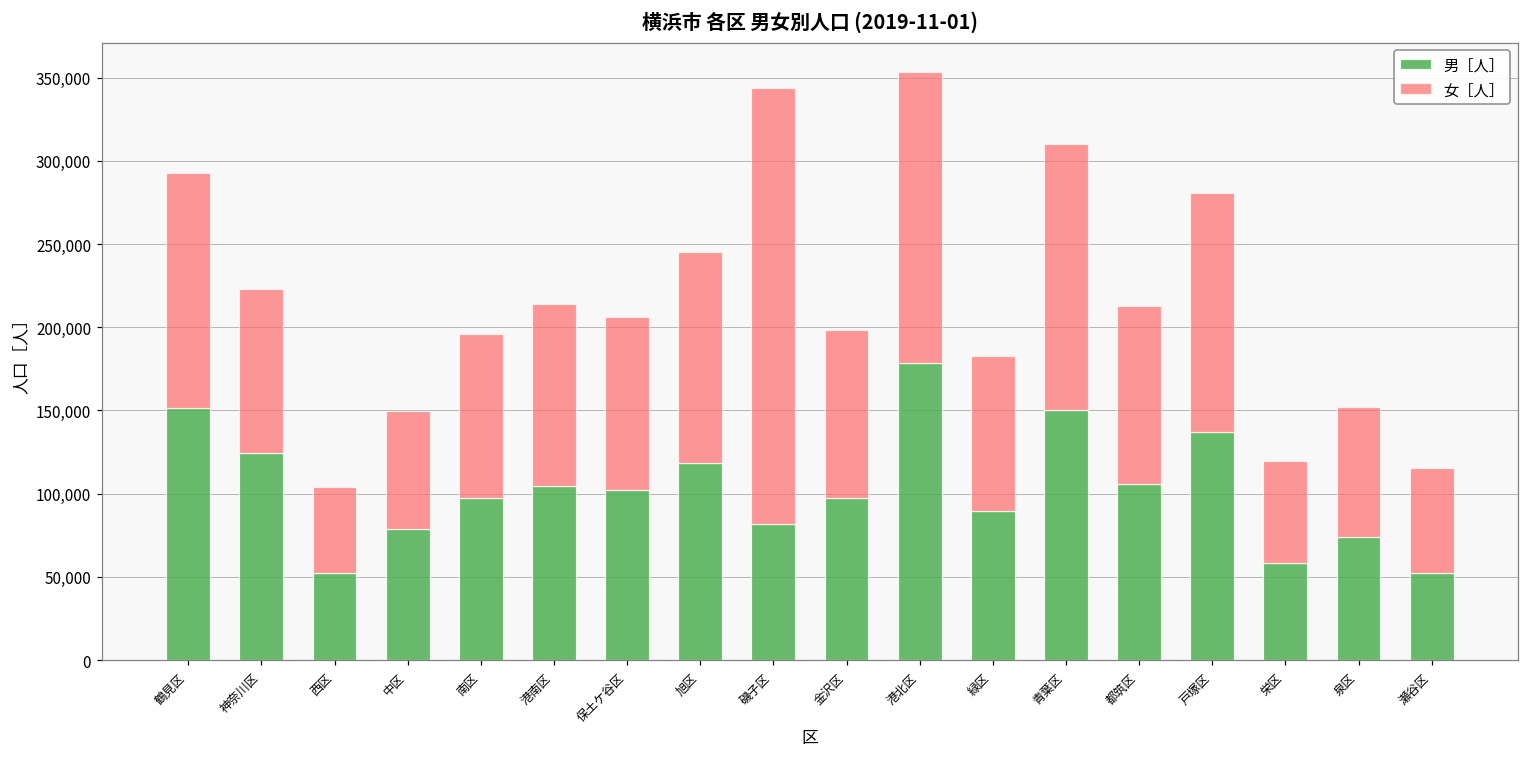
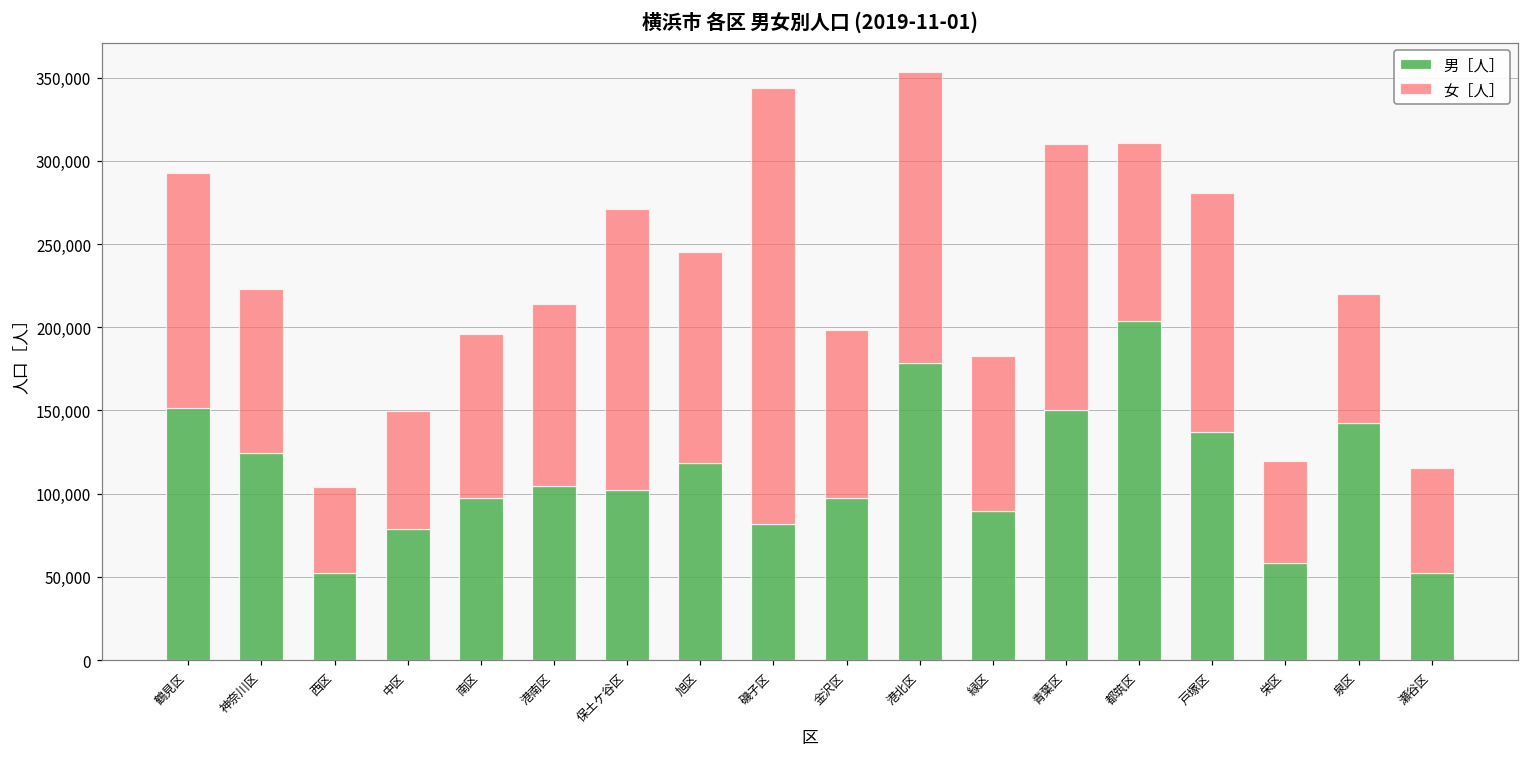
  {
    "男［人］": {
      "鶴見区": "151,000",
      "神奈川区": "124,000",
      "西区": "53,000",
      "中区": "79,000",
      "南区": "98,000",
      "港南区": "105,000",
      "保土ケ谷区": "102,000",
      "旭区": "119,000",
      "磯子区": "82,000",
      "金沢区": "97,000",
      "港北区": "178,000",
      "緑区": "90,000",
      "青葉区": "151,000",
-     "都筑区": "106,000",
+     "都筑区": "204,000",
      "戸塚区": "137,000",
      "栄区": "58,000",
-     "泉区": "74,000",
+     "泉区": "142,000",
      "瀬谷区": "53,000"
    },
    "女［人］": {
      "鶴見区": "142,000",
      "神奈川区": "99,000",
      "西区": "51,000",
      "中区": "71,000",
      "南区": "98,000",
      "港南区": "109,000",
-     "保土ケ谷区": "104,000",
+     "保土ケ谷区": "169,000",
      "旭区": "126,000",
      "磯子区": "262,000",
      "金沢区": "101,000",
      "港北区": "175,000",
      "緑区": "93,000",
      "青葉区": "160,000",
      "都筑区": "107,000",
      "戸塚区": "144,000",
      "栄区": "61,000",
      "泉区": "78,000",
      "瀬谷区": "63,000"
    }
  }
